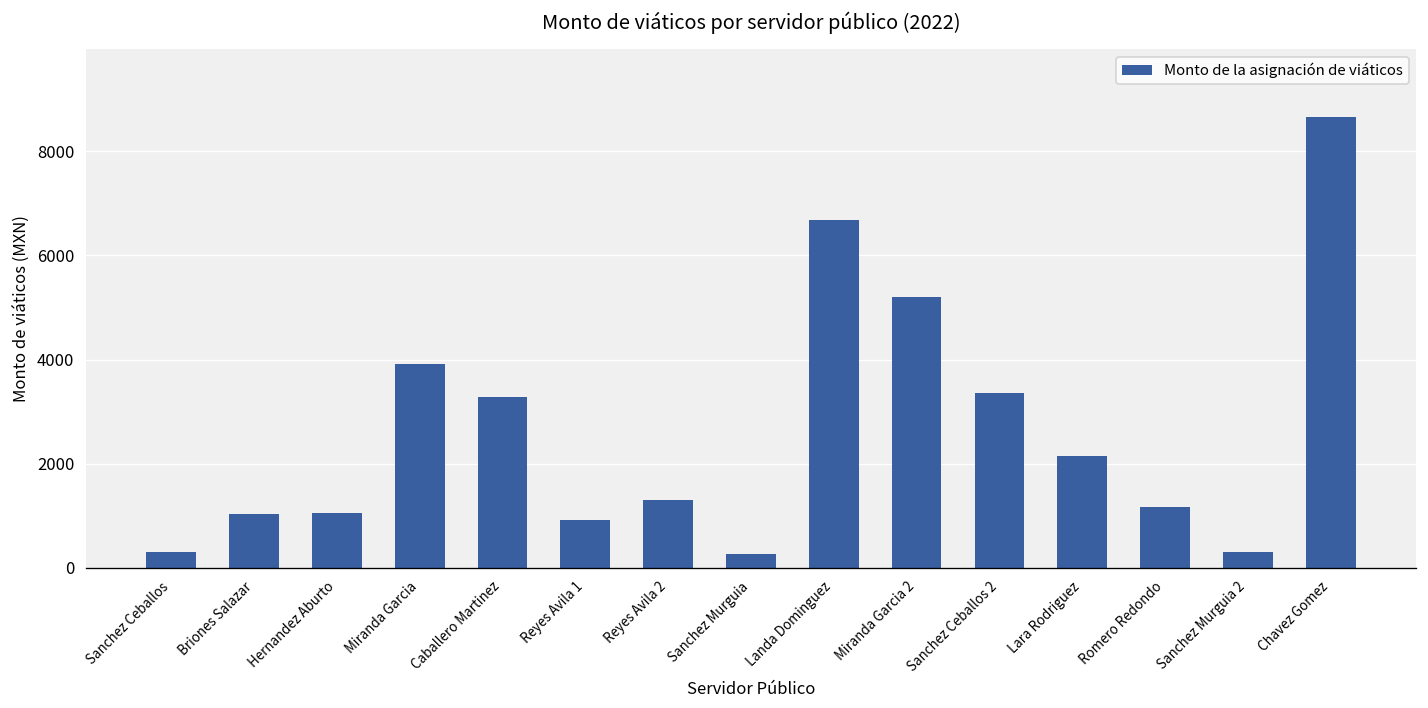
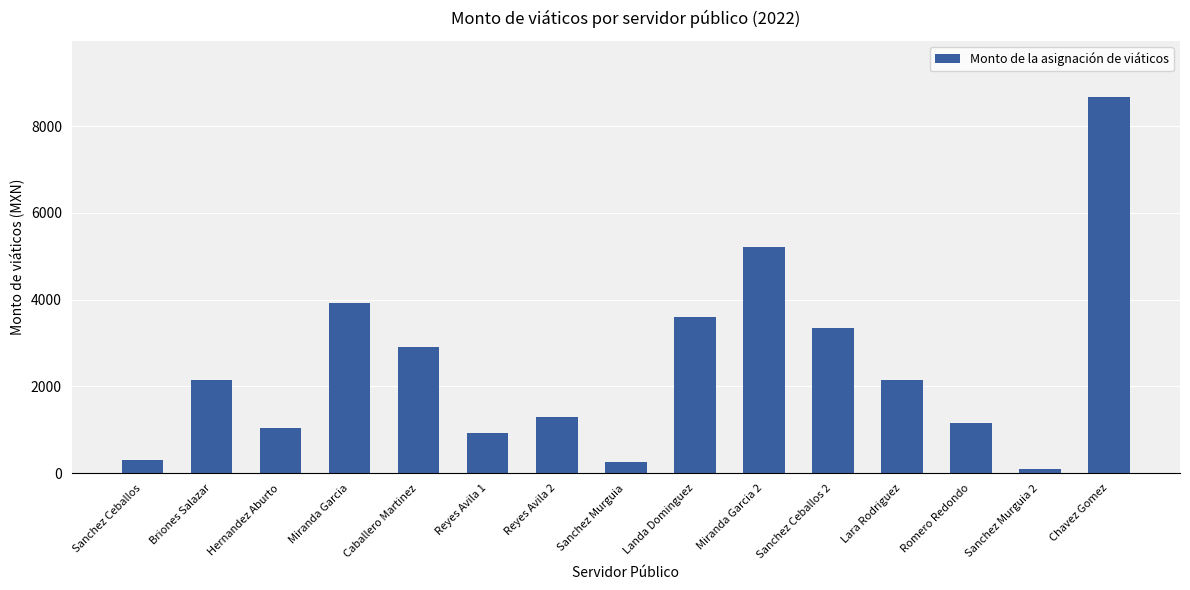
  {
    "Sanchez Ceballos": 300,
-   "Briones Salazar": 1000,
+   "Briones Salazar": 2200,
    "Hernandez Aburto": 1000,
    "Miranda Garcia": 3900,
-   "Caballero Martinez": 3300,
+   "Caballero Martinez": 2900,
    "Reyes Avila 1": 900,
    "Reyes Avila 2": 1300,
    "Sanchez Murguia": 300,
-   "Landa Dominguez": 6700,
+   "Landa Dominguez": 3600,
    "Miranda Garcia 2": 5200,
    "Sanchez Ceballos 2": 3400,
    "Lara Rodriguez": 2100,
    "Romero Redondo": 1200,
-   "Sanchez Murguia 2": 300,
+   "Sanchez Murguia 2": 100,
    "Chavez Gomez": 8700
  }
